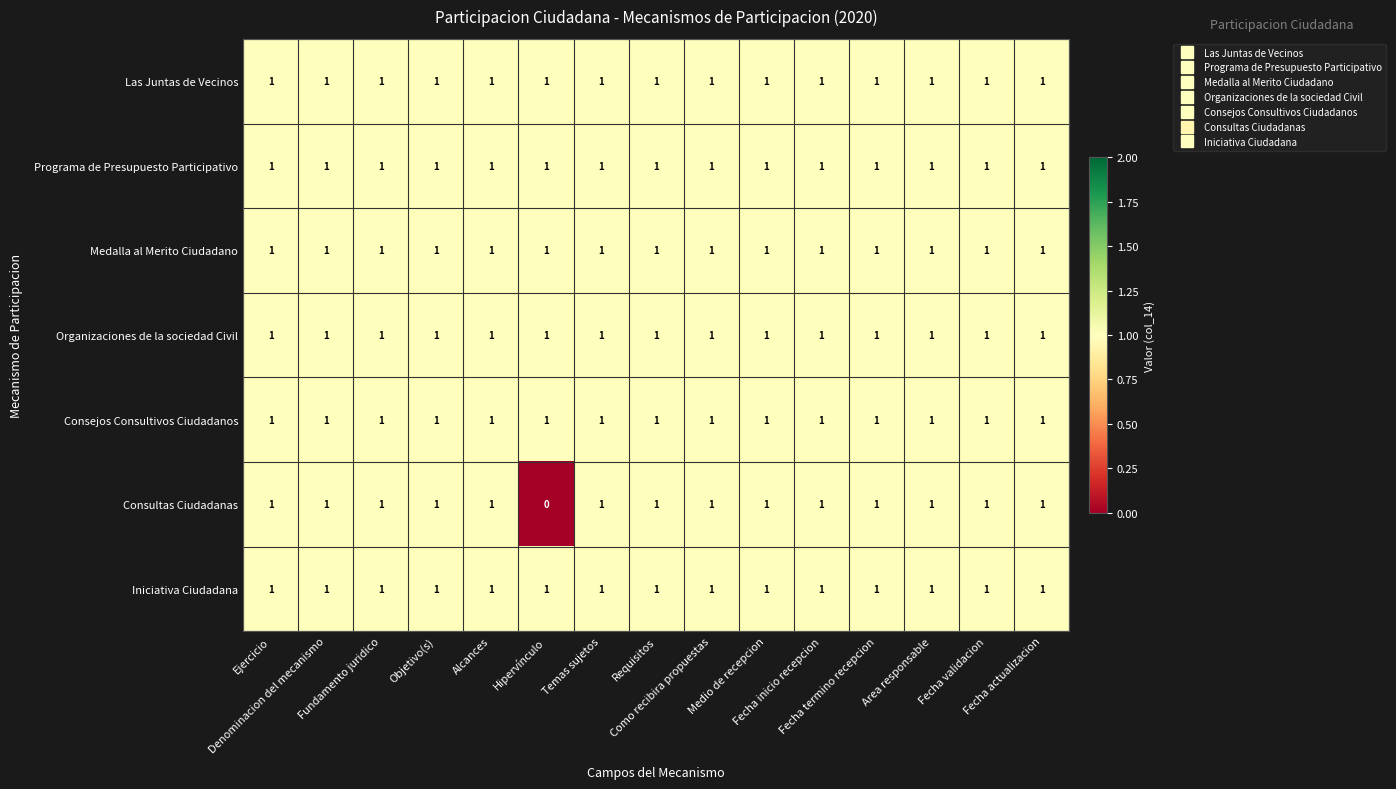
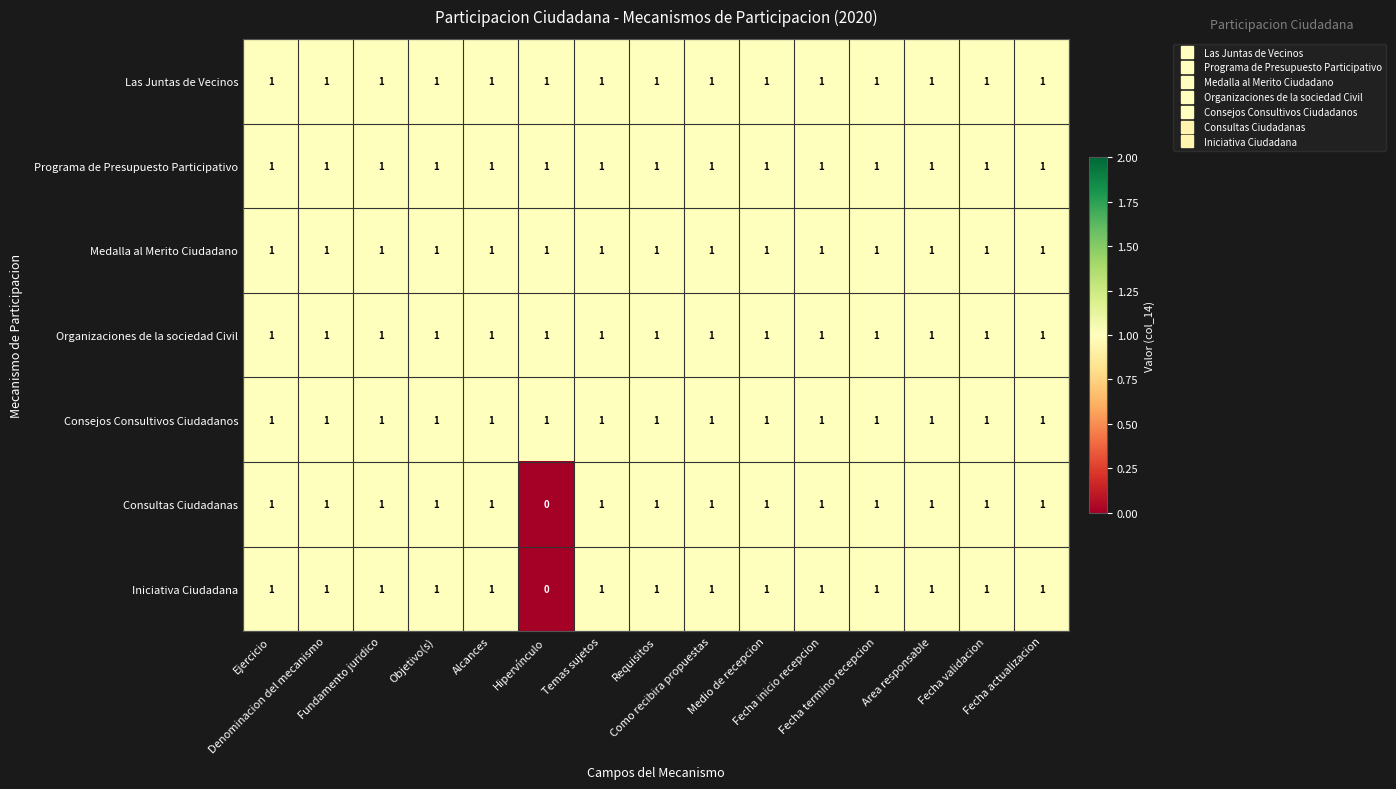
  {
    "Las Juntas de Vecinos": {
      "Ejercicio": 1,
      "Denominacion del mecanismo": 1,
      "Fundamento juridico": 1,
      "Objetivo(s)": 1,
      "Alcances": 1,
      "Hipervínculo": 1,
      "Temas sujetos": 1,
      "Requisitos": 1,
      "Como recibira propuestas": 1,
      "Medio de recepcion": 1,
      "Fecha inicio recepcion": 1,
      "Fecha termino recepcion": 1,
      "Area responsable": 1,
      "Fecha validacion": 1,
      "Fecha actualizacion": 1
    },
    "Programa de Presupuesto Participativo": {
      "Ejercicio": 1,
      "Denominacion del mecanismo": 1,
      "Fundamento juridico": 1,
      "Objetivo(s)": 1,
      "Alcances": 1,
      "Hipervínculo": 1,
      "Temas sujetos": 1,
      "Requisitos": 1,
      "Como recibira propuestas": 1,
      "Medio de recepcion": 1,
      "Fecha inicio recepcion": 1,
      "Fecha termino recepcion": 1,
      "Area responsable": 1,
      "Fecha validacion": 1,
      "Fecha actualizacion": 1
    },
    "Medalla al Merito Ciudadano": {
      "Ejercicio": 1,
      "Denominacion del mecanismo": 1,
      "Fundamento juridico": 1,
      "Objetivo(s)": 1,
      "Alcances": 1,
      "Hipervínculo": 1,
      "Temas sujetos": 1,
      "Requisitos": 1,
      "Como recibira propuestas": 1,
      "Medio de recepcion": 1,
      "Fecha inicio recepcion": 1,
      "Fecha termino recepcion": 1,
      "Area responsable": 1,
      "Fecha validacion": 1,
      "Fecha actualizacion": 1
    },
    "Organizaciones de la sociedad Civil": {
      "Ejercicio": 1,
      "Denominacion del mecanismo": 1,
      "Fundamento juridico": 1,
      "Objetivo(s)": 1,
      "Alcances": 1,
      "Hipervínculo": 1,
      "Temas sujetos": 1,
      "Requisitos": 1,
      "Como recibira propuestas": 1,
      "Medio de recepcion": 1,
      "Fecha inicio recepcion": 1,
      "Fecha termino recepcion": 1,
      "Area responsable": 1,
      "Fecha validacion": 1,
      "Fecha actualizacion": 1
    },
    "Consejos Consultivos Ciudadanos": {
      "Ejercicio": 1,
      "Denominacion del mecanismo": 1,
      "Fundamento juridico": 1,
      "Objetivo(s)": 1,
      "Alcances": 1,
      "Hipervínculo": 1,
      "Temas sujetos": 1,
      "Requisitos": 1,
      "Como recibira propuestas": 1,
      "Medio de recepcion": 1,
      "Fecha inicio recepcion": 1,
      "Fecha termino recepcion": 1,
      "Area responsable": 1,
      "Fecha validacion": 1,
      "Fecha actualizacion": 1
    },
    "Consultas Ciudadanas": {
      "Ejercicio": 1,
      "Denominacion del mecanismo": 1,
      "Fundamento juridico": 1,
      "Objetivo(s)": 1,
      "Alcances": 1,
      "Hipervínculo": 0,
      "Temas sujetos": 1,
      "Requisitos": 1,
      "Como recibira propuestas": 1,
      "Medio de recepcion": 1,
      "Fecha inicio recepcion": 1,
      "Fecha termino recepcion": 1,
      "Area responsable": 1,
      "Fecha validacion": 1,
      "Fecha actualizacion": 1
    },
    "Iniciativa Ciudadana": {
      "Ejercicio": 1,
      "Denominacion del mecanismo": 1,
      "Fundamento juridico": 1,
      "Objetivo(s)": 1,
      "Alcances": 1,
-     "Hipervínculo": 1,
+     "Hipervínculo": 0,
      "Temas sujetos": 1,
      "Requisitos": 1,
      "Como recibira propuestas": 1,
      "Medio de recepcion": 1,
      "Fecha inicio recepcion": 1,
      "Fecha termino recepcion": 1,
      "Area responsable": 1,
      "Fecha validacion": 1,
      "Fecha actualizacion": 1
    }
  }
